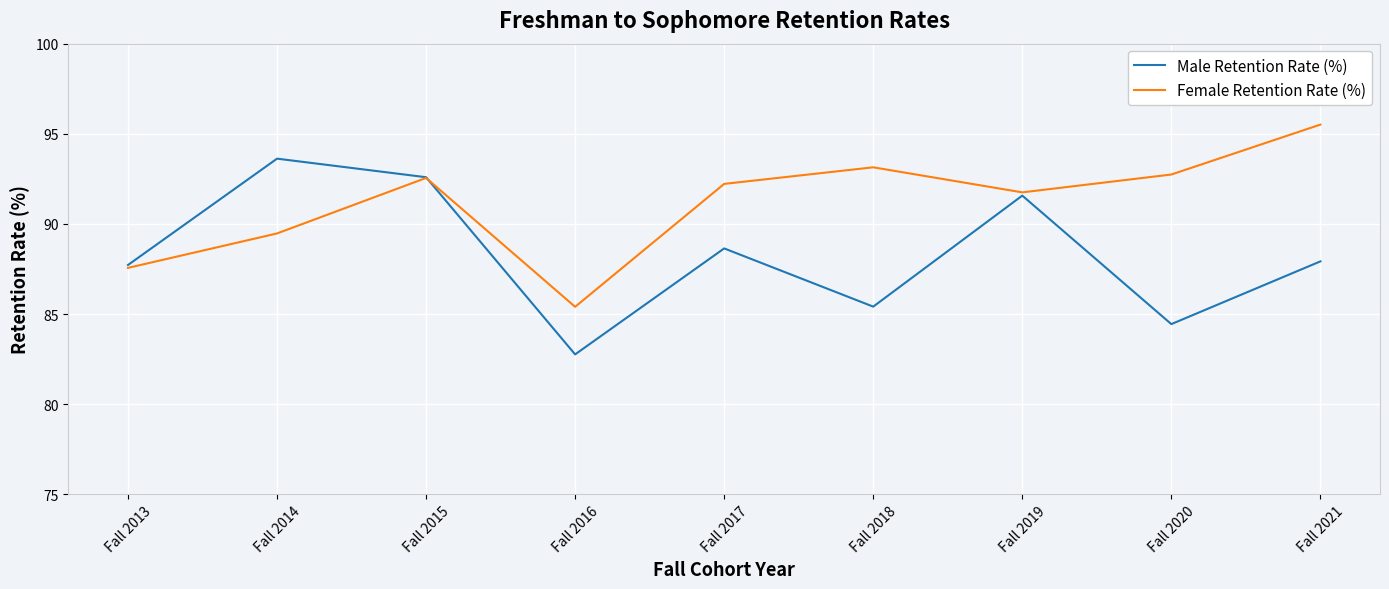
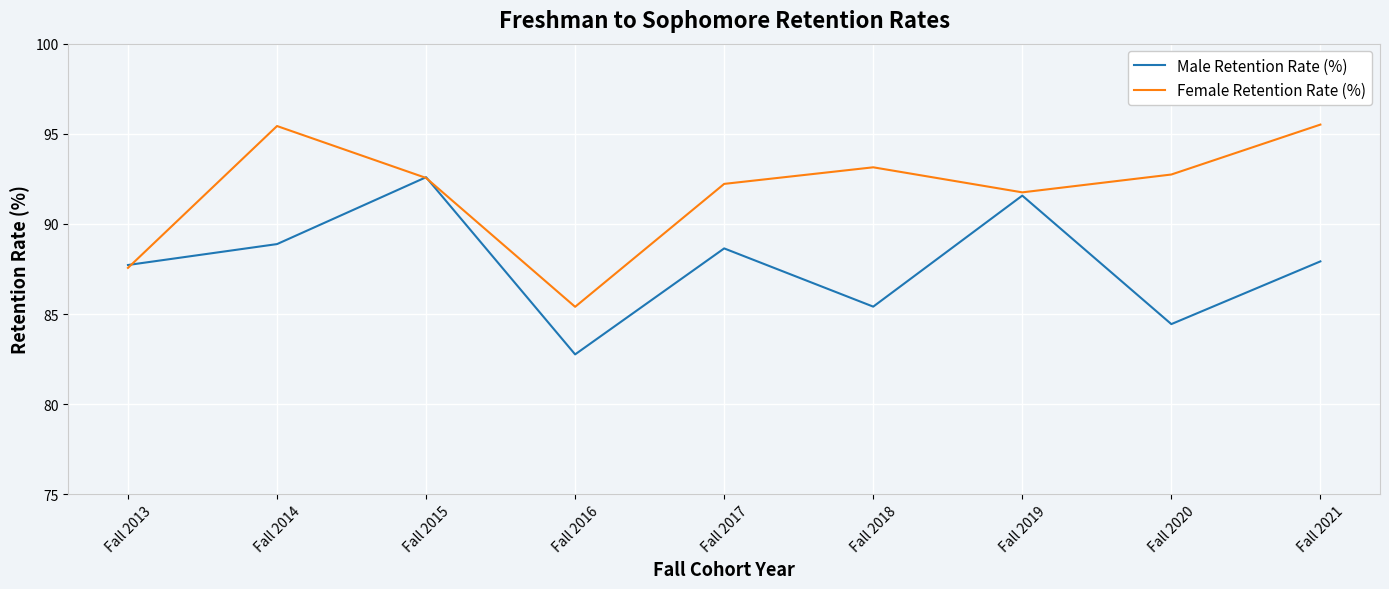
  {
    "Male Retention Rate (%)": {
      "Fall 2013": 87.7,
-     "Fall 2014": 93.6,
+     "Fall 2014": 88.9,
      "Fall 2016": 82.8,
      "Fall 2017": 88.6,
      "Fall 2018": 85.4,
      "Fall 2019": 91.6,
      "Fall 2020": 84.4,
      "Fall 2021": 87.9
    },
    "Female Retention Rate (%)": {
      "Fall 2013": 87.6,
-     "Fall 2014": 89.5,
+     "Fall 2014": 95.4,
      "Fall 2016": 85.4,
      "Fall 2017": 92.2,
      "Fall 2018": 93.1,
      "Fall 2019": 91.8,
      "Fall 2020": 92.7,
      "Fall 2021": 95.5
    }
  }
